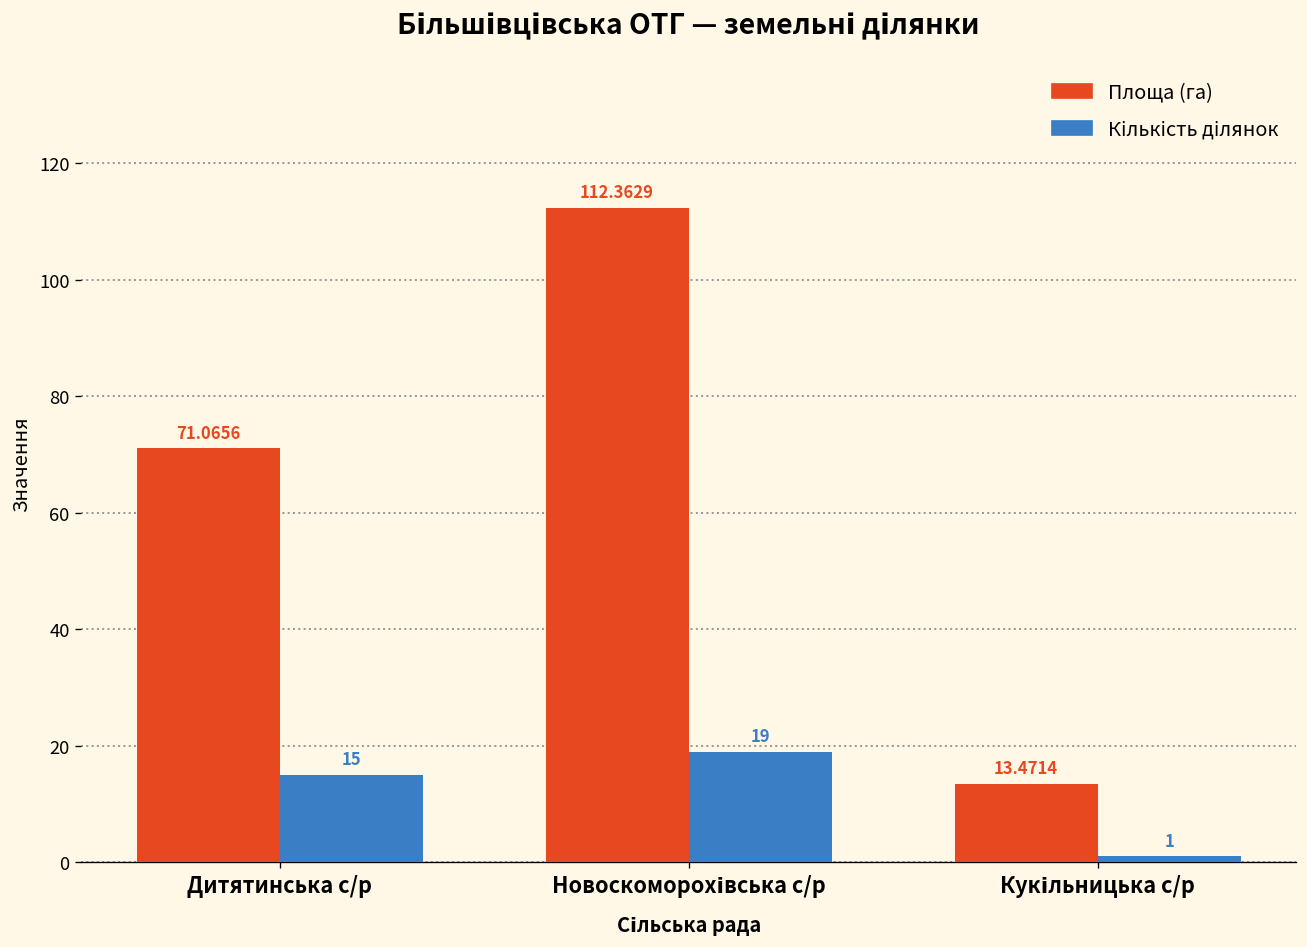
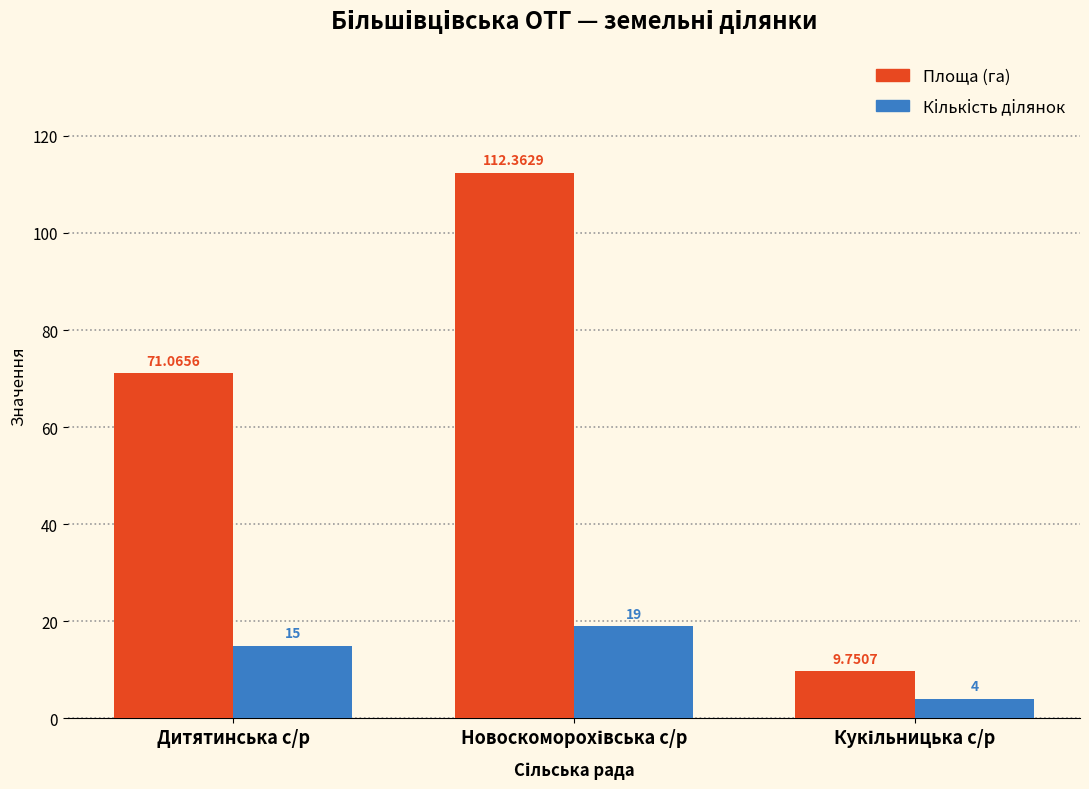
  {
    "Площа (га)": {
      "Дитятинська с/р": 71.0656,
      "Новоскоморохівська с/р": 112.3629,
-     "Кукільницька с/р": 13.4714
+     "Кукільницька с/р": 9.7507
    },
    "Кількість ділянок": {
      "Дитятинська с/р": 15,
      "Новоскоморохівська с/р": 19,
-     "Кукільницька с/р": 1
+     "Кукільницька с/р": 4
    }
  }
